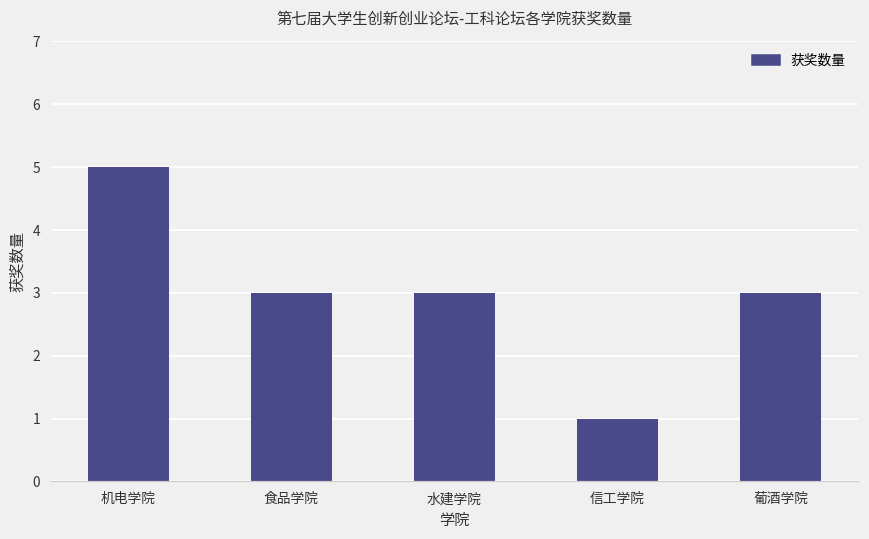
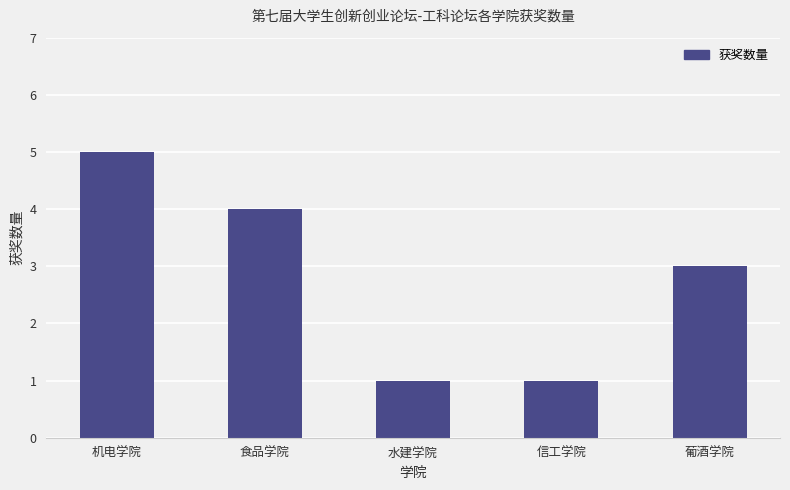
  {
    "机电学院": 5,
-   "食品学院": 3,
-   "水建学院": 3,
+   "食品学院": 4,
+   "水建学院": 1,
    "信工学院": 1,
    "葡酒学院": 3
  }
